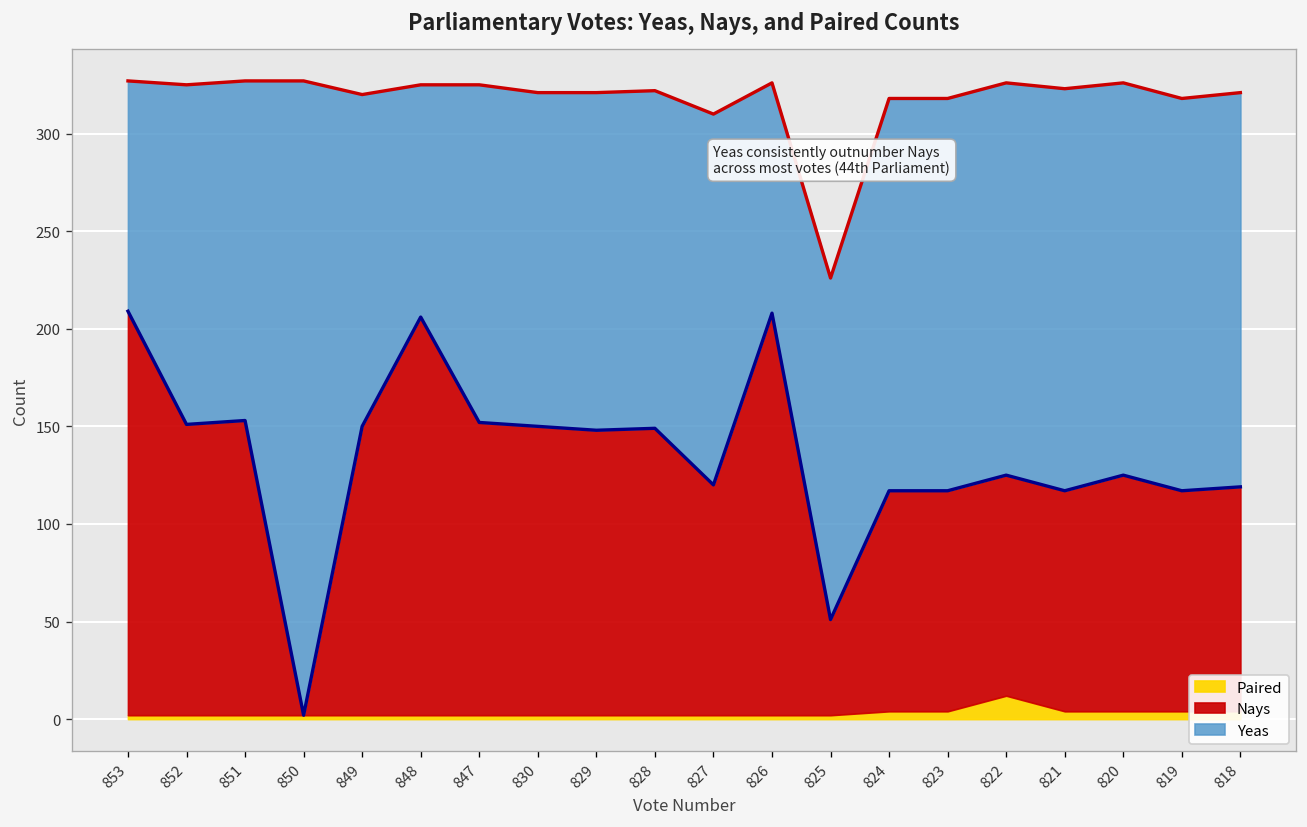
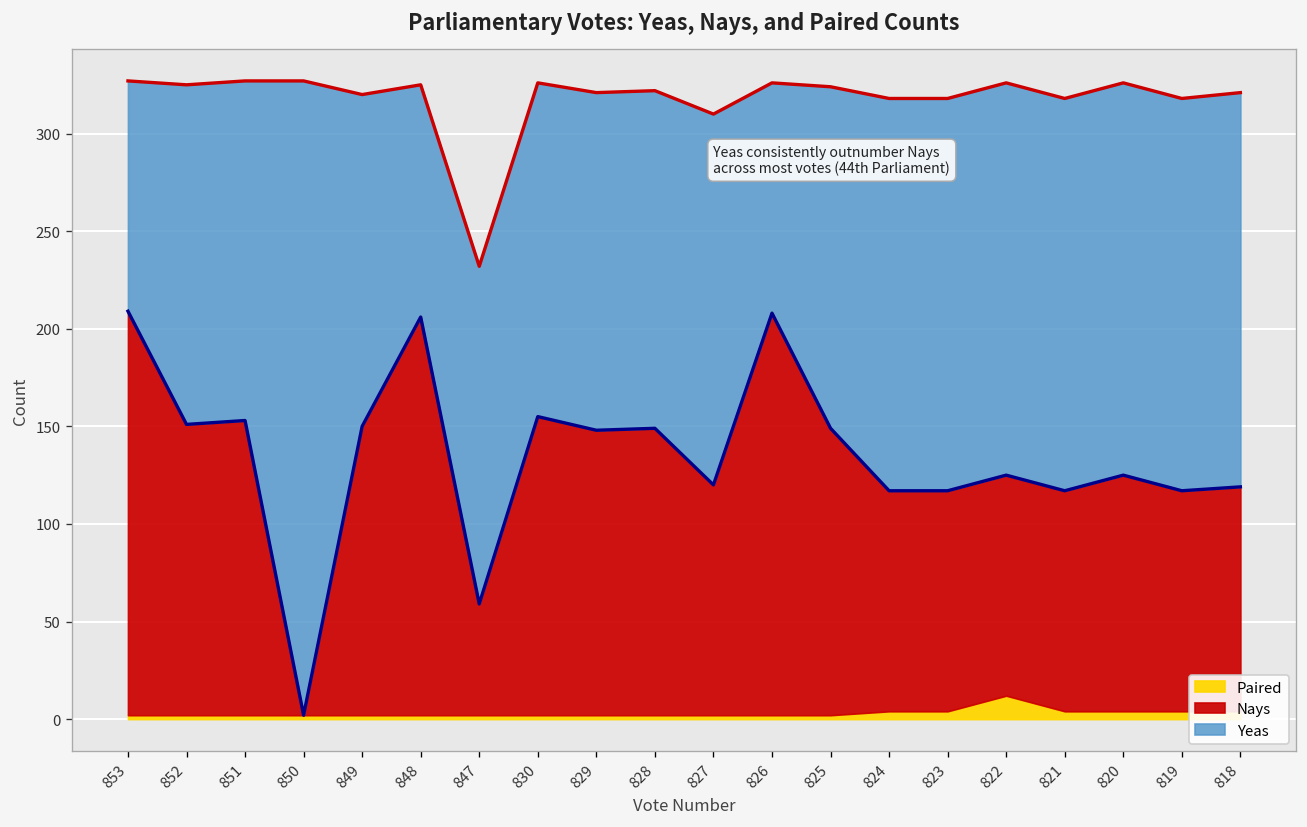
  {
    "Paired": {
      "853": 2,
      "852": 2,
      "851": 2,
      "849": 2,
      "848": 2,
      "847": 2,
      "830": 2,
      "829": 2,
      "828": 2,
      "827": 2,
      "826": 2,
      "825": 2,
      "824": 4,
      "823": 4,
      "822": 12,
      "821": 4,
      "820": 4,
      "819": 4
    },
    "Nays": {
      "853": 207,
      "852": 149,
      "851": 151,
      "849": 148,
      "848": 204,
-     "847": 150,
-     "830": 148,
+     "847": 57,
+     "830": 153,
      "829": 146,
      "828": 147,
      "827": 118,
      "826": 206,
-     "825": 49,
+     "825": 147,
      "824": 113,
      "823": 113,
      "822": 113,
      "821": 113,
      "820": 121,
      "819": 113,
      "818": 115
    },
    "Yeas": {
      "853": 118,
      "852": 174,
      "851": 174,
      "850": 325,
      "849": 170,
      "848": 119,
      "847": 173,
      "830": 171,
      "829": 173,
      "828": 173,
      "826": 118,
      "825": 175,
      "824": 201,
      "823": 201,
      "822": 201,
-     "821": 206,
+     "821": 201,
      "820": 201,
      "819": 201,
      "818": 202
    }
  }
